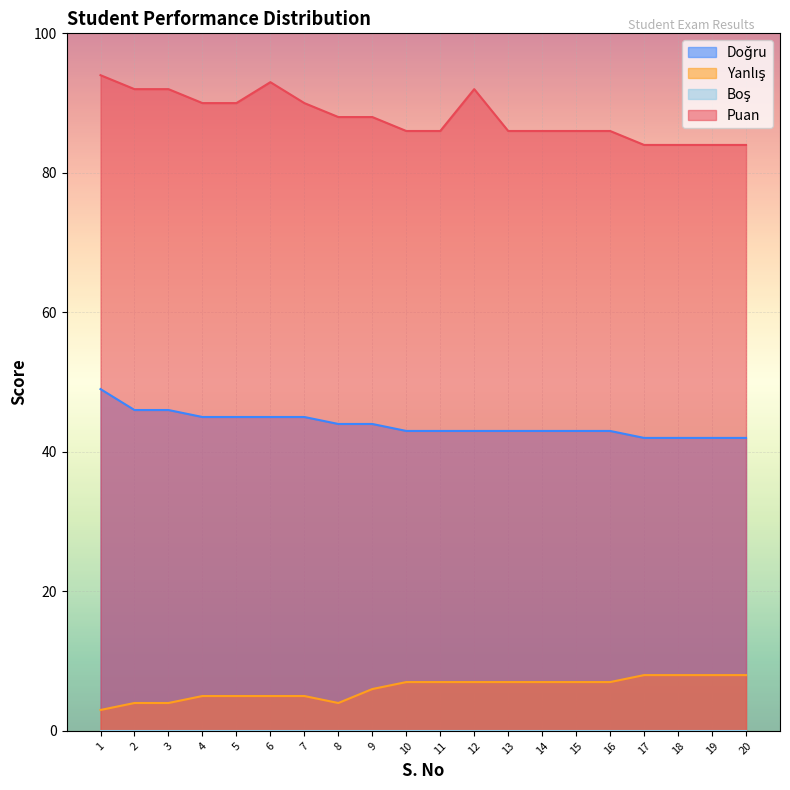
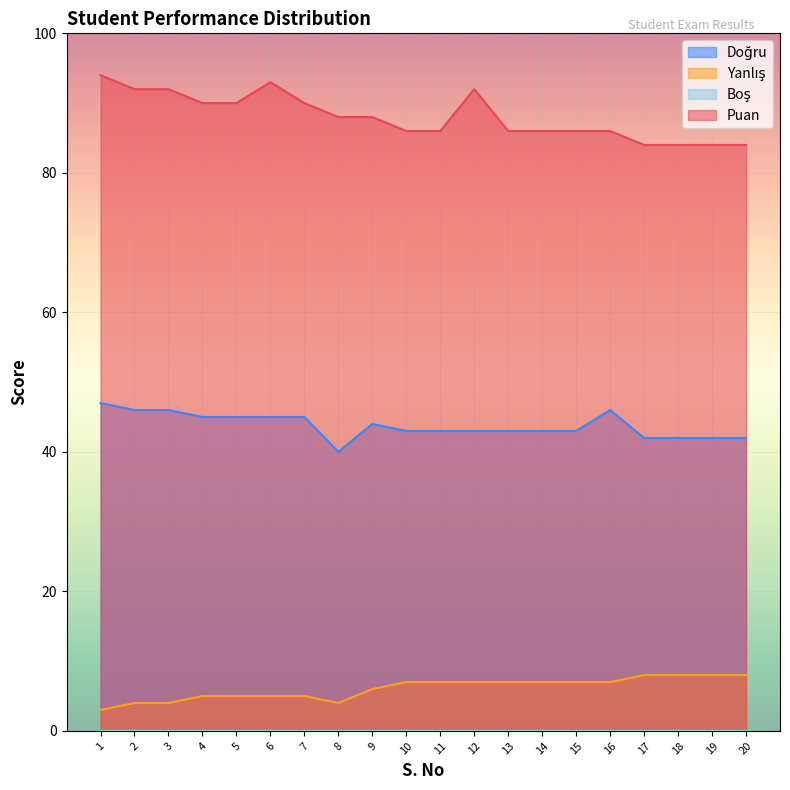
  {
    "Doğru": {
-     "1": 49,
+     "1": 47,
      "2": 46,
      "3": 46,
      "4": 45,
      "5": 45,
      "6": 45,
      "7": 45,
-     "8": 44,
+     "8": 40,
      "9": 44,
      "10": 43,
      "11": 43,
      "12": 43,
      "13": 43,
      "14": 43,
      "15": 43,
-     "16": 43,
+     "16": 46,
      "17": 42,
      "18": 42,
      "19": 42,
      "20": 42
    },
    "Yanlış": {
      "1": 3,
      "2": 4,
      "3": 4,
      "4": 5,
      "5": 5,
      "6": 5,
      "7": 5,
      "8": 4,
      "9": 6,
      "10": 7,
      "11": 7,
      "12": 7,
      "13": 7,
      "14": 7,
      "15": 7,
      "16": 7,
      "17": 8,
      "18": 8,
      "19": 8,
      "20": 8
    },
    "Boş": {
      "1": 0,
      "2": 0,
      "3": 0,
      "4": 0,
      "5": 0,
      "6": 0,
      "7": 0,
      "8": 0,
      "9": 0,
      "10": 0,
      "11": 0,
      "12": 0,
      "13": 0,
      "14": 0,
      "15": 0,
      "16": 0,
      "17": 0,
      "18": 0,
      "19": 0,
      "20": 0
    },
    "Puan": {
      "1": 94,
      "2": 92,
      "3": 92,
      "4": 90,
      "5": 90,
      "6": 93,
      "7": 90,
      "8": 88,
      "9": 88,
      "10": 86,
      "11": 86,
      "12": 92,
      "13": 86,
      "14": 86,
      "15": 86,
      "16": 86,
      "17": 84,
      "18": 84,
      "19": 84,
      "20": 84
    }
  }
